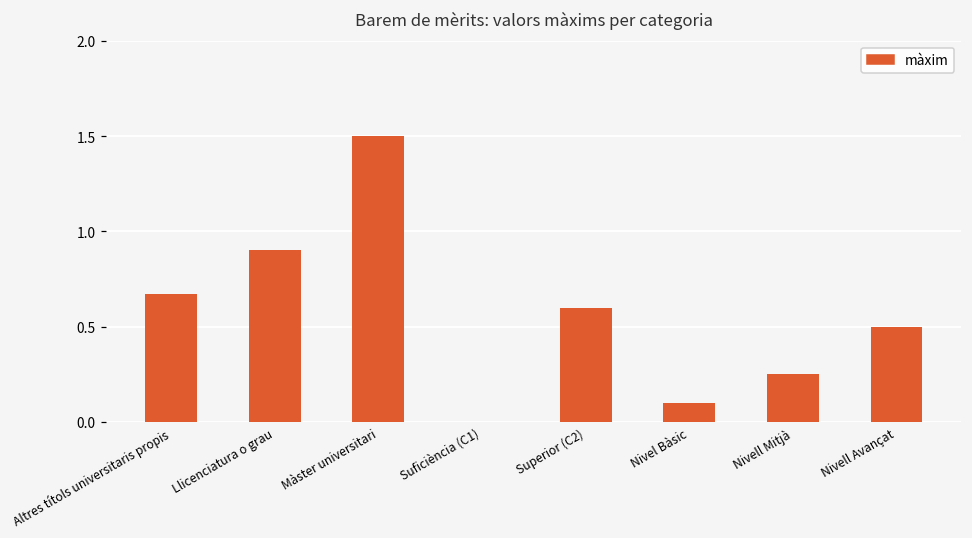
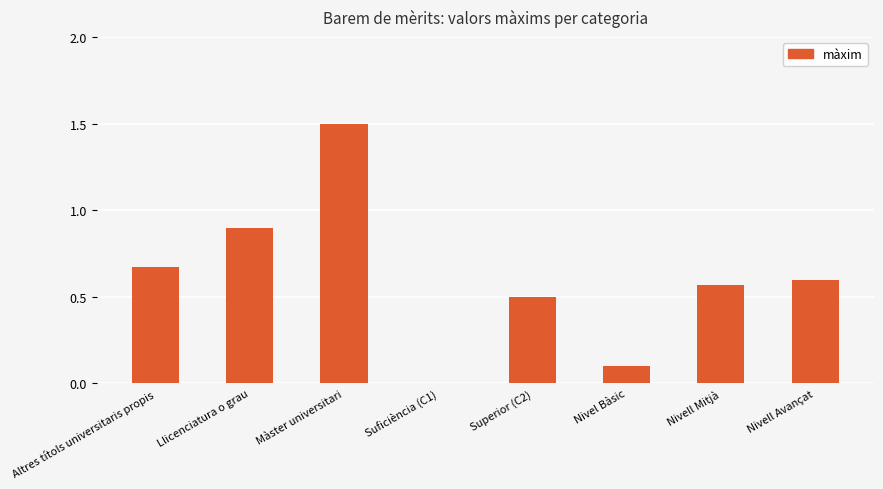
  {
    "Altres títols universitaris propis": 0.67,
    "Llicenciatura o grau": 0.90,
    "Màster universitari": 1.50,
    "Suficiència (C1)": 0.00,
-   "Superior (C2)": 0.6,
+   "Superior (C2)": 0.5,
    "Nivel Bàsic": 0.10,
-   "Nivell Mitjà": 0.25,
-   "Nivell Avançat": 0.5
+   "Nivell Mitjà": 0.57,
+   "Nivell Avançat": 0.6
  }
